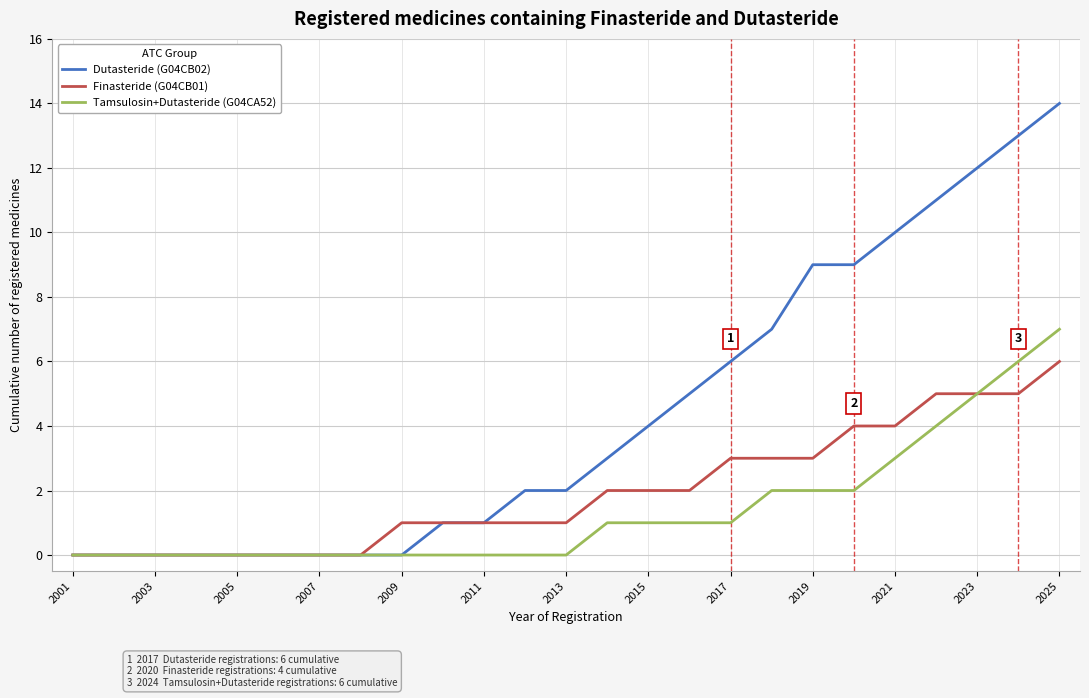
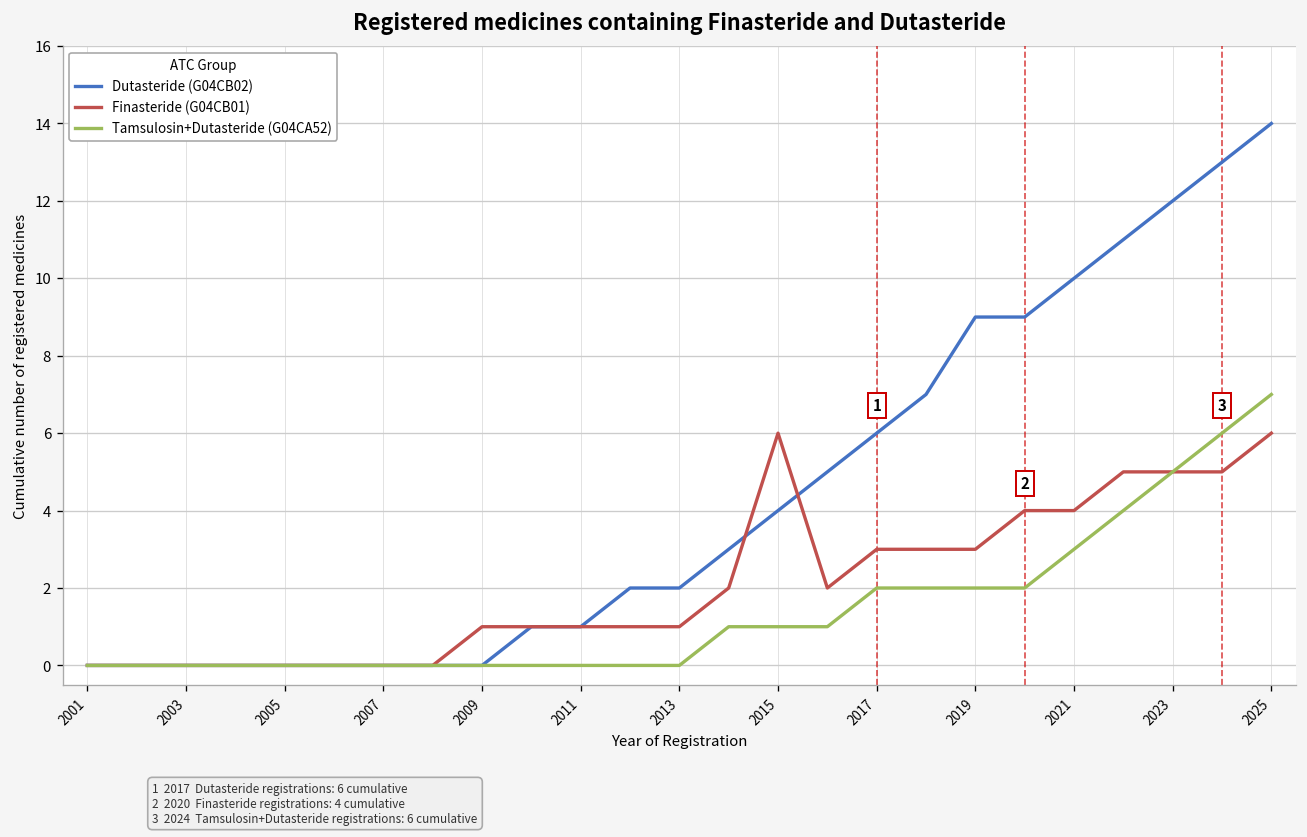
  {
    "Dutasteride (G04CB02)": {
      "2013": 2,
      "2015": 4,
      "2019": 9,
      "2021": 10,
      "2023": 12,
      "2025": 14
    },
    "Finasteride (G04CB01)": {
      "2009": 1,
      "2013": 1,
-     "2015": 2,
+     "2015": 6,
      "2017": 3,
      "2019": 3,
      "2021": 4,
      "2025": 6
    },
    "Tamsulosin+Dutasteride (G04CA52)": {
      "2011": 0,
      "2013": 0,
      "2015": 1,
-     "2017": 1,
+     "2017": 2,
      "2019": 2,
      "2021": 3,
      "2025": 7
    }
  }
